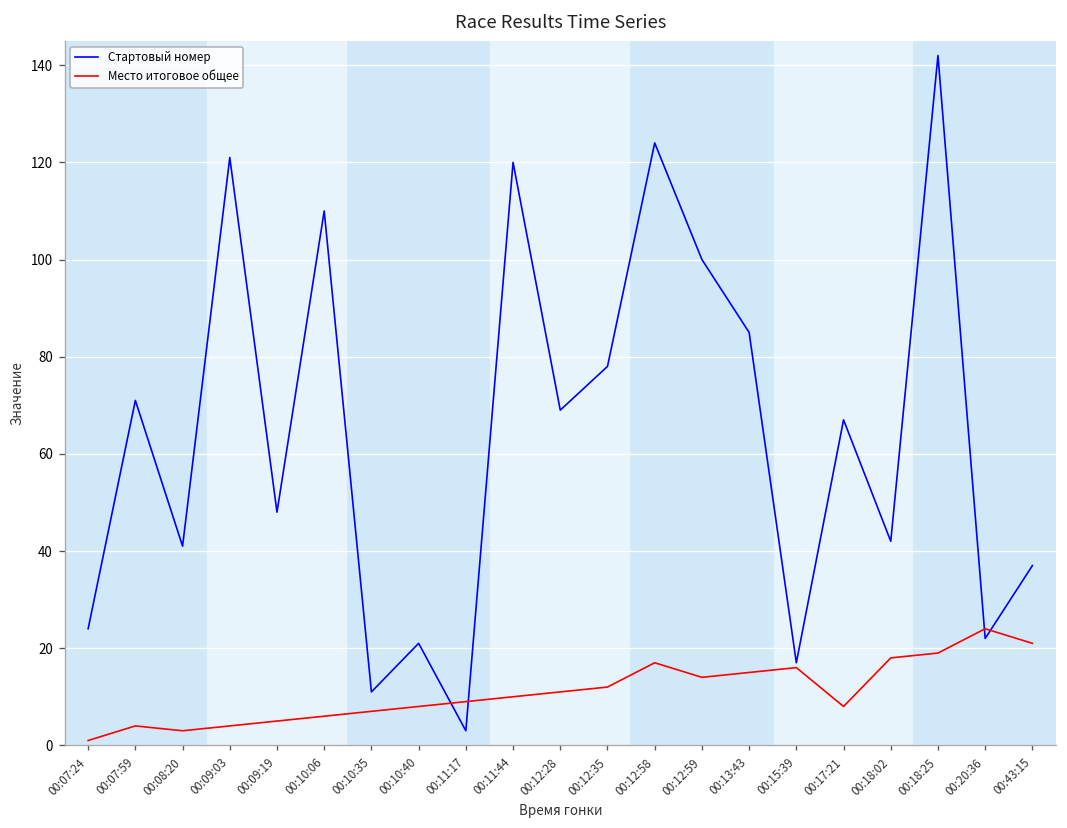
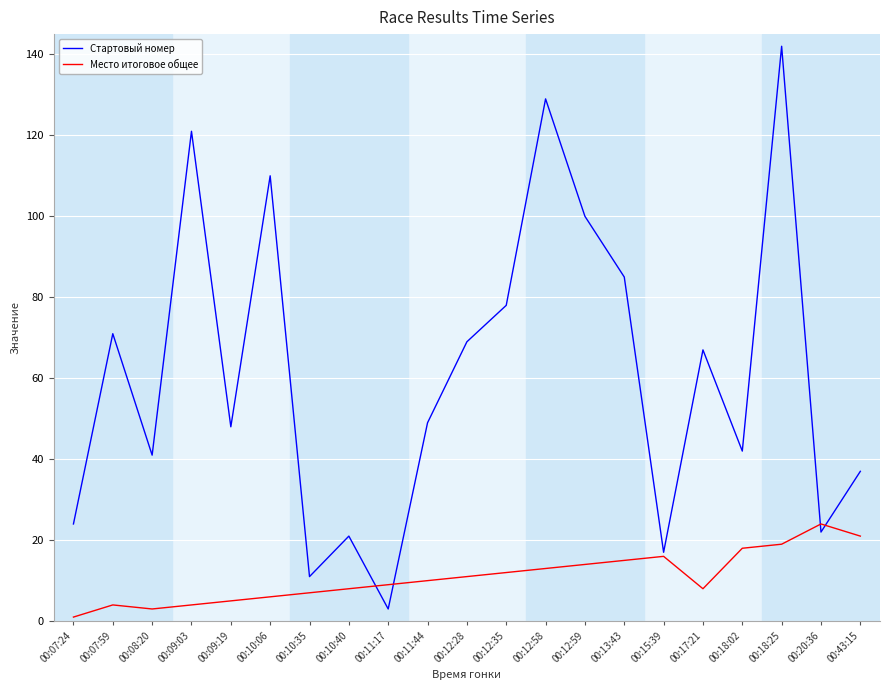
  {
    "Стартовый номер": {
      "00:07:24": 24,
      "00:07:59": 71,
      "00:08:20": 41,
      "00:09:03": 121,
      "00:09:19": 48,
      "00:10:06": 110,
      "00:10:35": 11,
      "00:10:40": 21,
      "00:11:17": 3,
-     "00:11:44": 120,
+     "00:11:44": 49,
      "00:12:28": 69,
      "00:12:35": 78,
-     "00:12:58": 124,
+     "00:12:58": 129,
      "00:12:59": 100,
      "00:13:43": 85,
      "00:15:39": 17,
      "00:17:21": 67,
      "00:18:02": 42,
      "00:18:25": 142,
      "00:20:36": 22,
      "00:43:15": 37
    },
    "Место итоговое общее": {
      "00:07:24": 1,
      "00:07:59": 4,
      "00:08:20": 3,
      "00:09:03": 4,
      "00:09:19": 5,
      "00:10:06": 6,
      "00:10:35": 7,
      "00:10:40": 8,
      "00:11:17": 9,
      "00:11:44": 10,
      "00:12:28": 11,
      "00:12:35": 12,
-     "00:12:58": 17,
+     "00:12:58": 13,
      "00:12:59": 14,
      "00:13:43": 15,
      "00:15:39": 16,
      "00:17:21": 8,
      "00:18:02": 18,
      "00:18:25": 19,
      "00:20:36": 24,
      "00:43:15": 21
    }
  }
